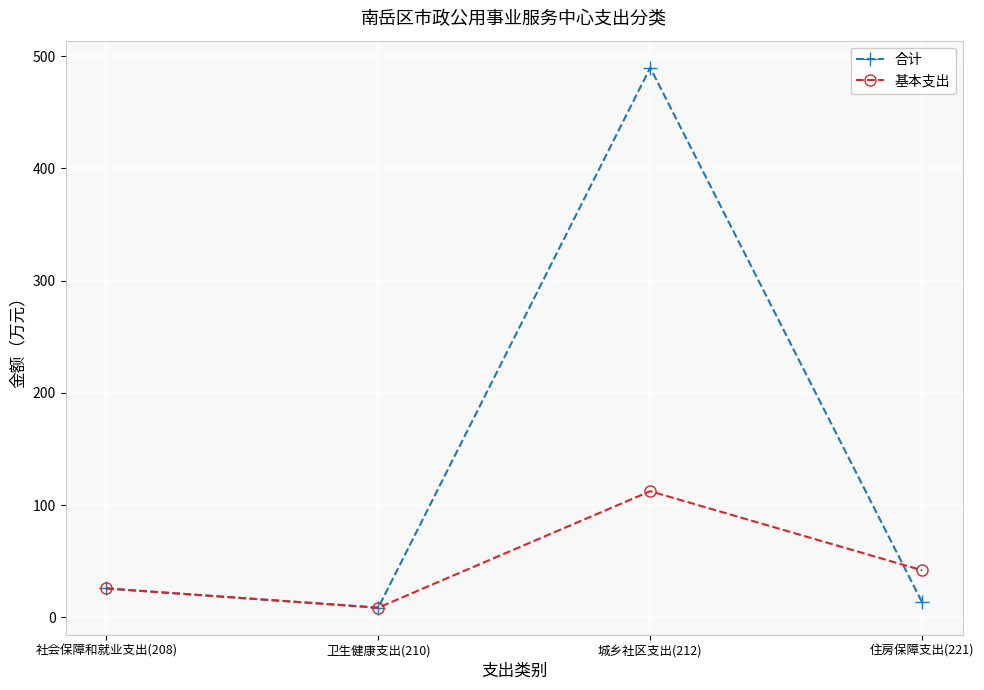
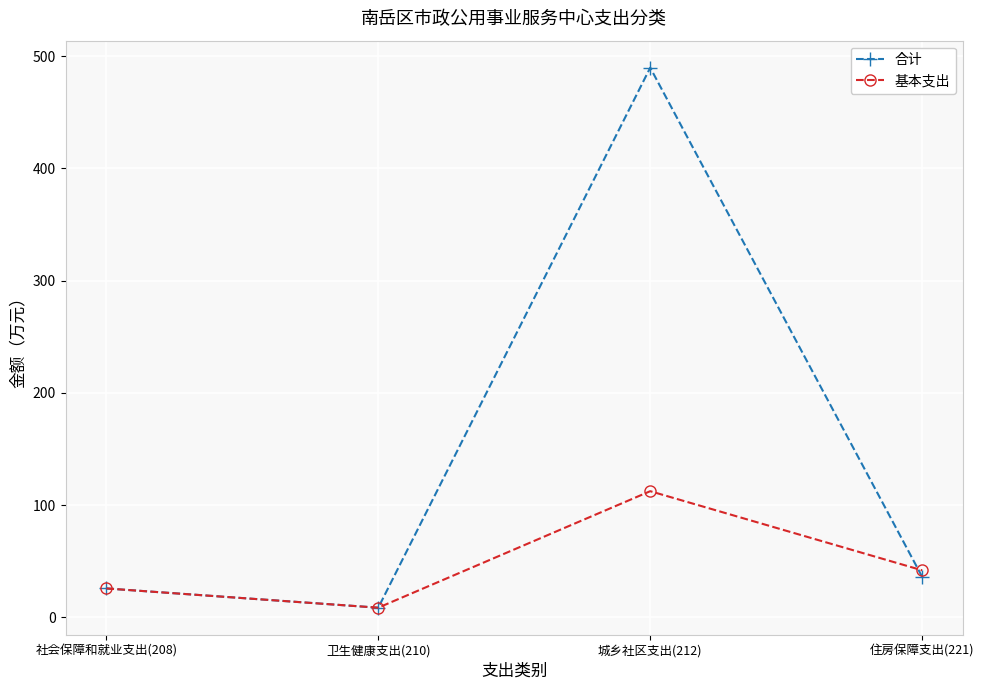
  {
    "合计": {
      "城乡社区支出(212)": 490,
-     "住房保障支出(221)": 13
+     "住房保障支出(221)": 36
    },
    "基本支出": {
      "城乡社区支出(212)": 112,
      "住房保障支出(221)": 42
    }
  }
